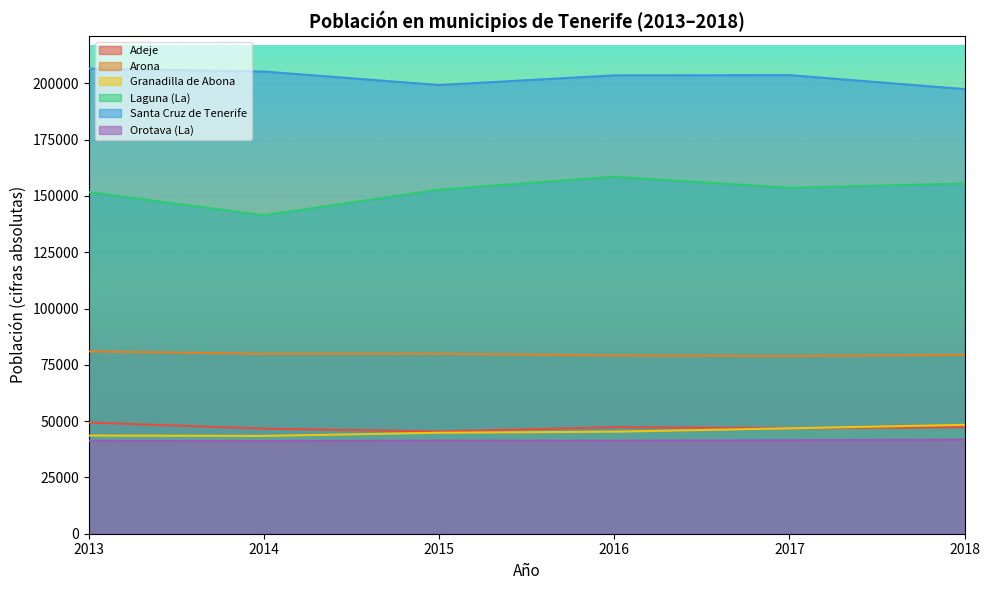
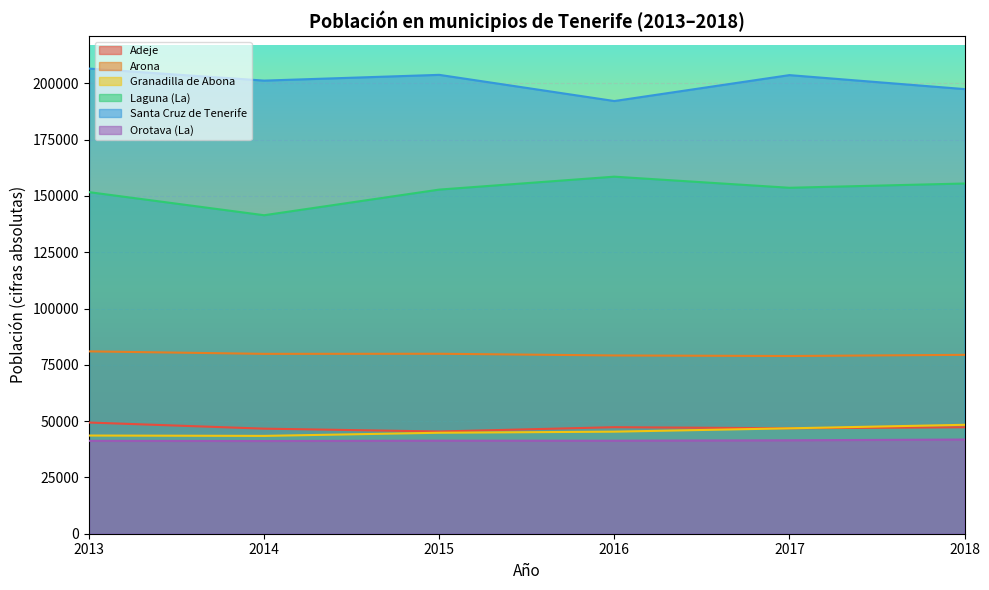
  {
    "Granadilla de Abona": {
      "2013": 44000,
      "2014": 43000,
      "2016": 45000
    },
    "Laguna (La)": {
      "2013": 152000,
      "2014": 141000,
      "2015": 153000,
      "2016": 159000,
      "2017": 154000,
      "2018": 156000
    },
    "Santa Cruz de Tenerife": {
      "2013": 207000,
-     "2014": 205000,
-     "2015": 199000,
-     "2016": 204000,
+     "2014": 201000,
+     "2015": 204000,
+     "2016": 192000,
      "2017": 204000,
      "2018": 197000
    },
    "Orotava (La)": {
      "2013": 41000,
      "2014": 41000,
      "2015": 41000,
      "2016": 41000,
      "2017": 42000,
      "2018": 42000
    }
  }
